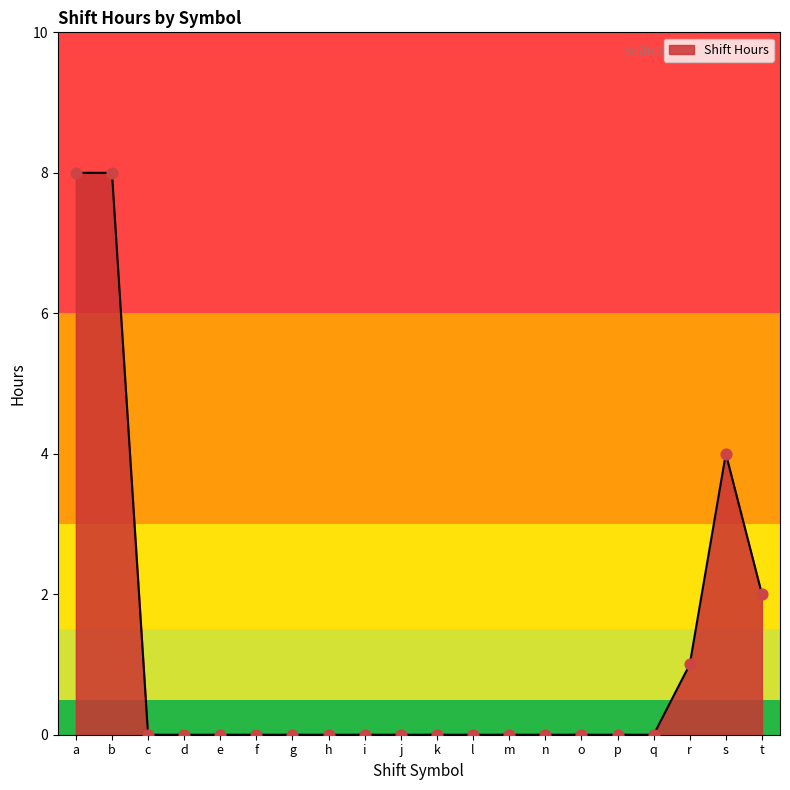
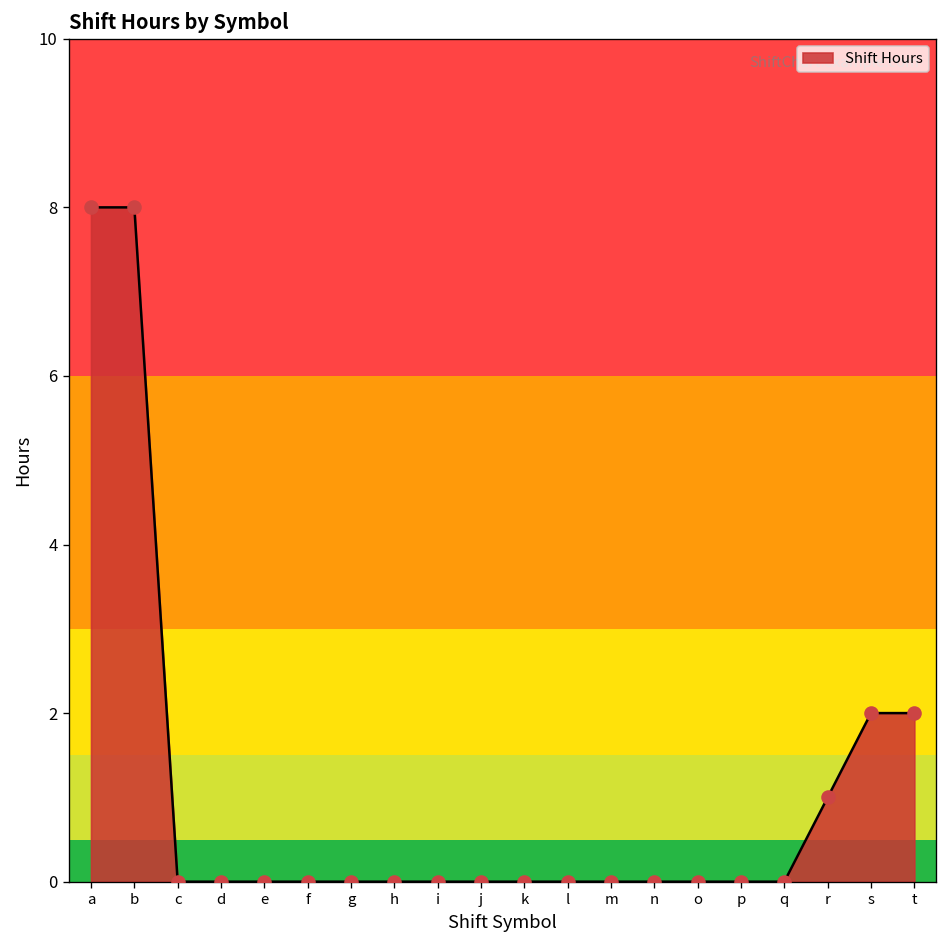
  {
    "a": 8,
    "b": 8,
    "c": 0,
    "d": 0,
    "e": 0,
    "f": 0,
    "g": 0,
    "h": 0,
    "i": 0,
    "j": 0,
    "k": 0,
    "l": 0,
    "m": 0,
    "n": 0,
    "o": 0,
    "p": 0,
    "q": 0,
    "r": 1,
-   "s": 4,
+   "s": 2,
    "t": 2
  }
